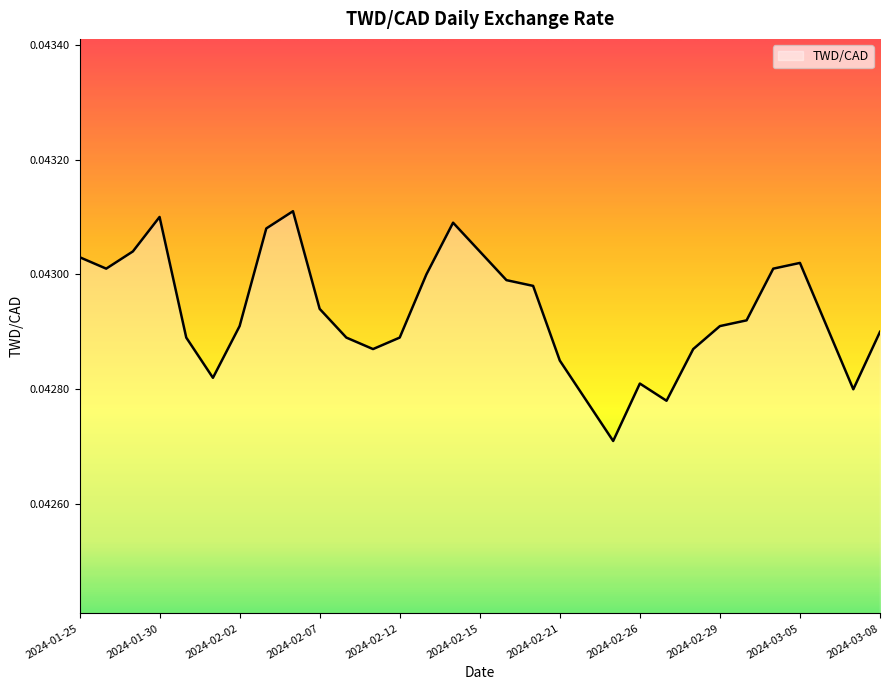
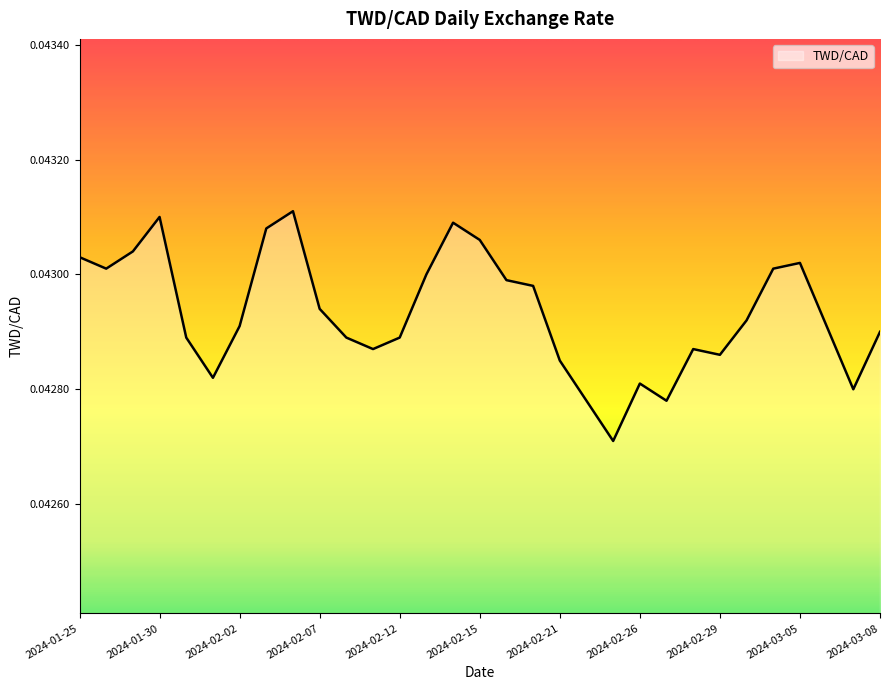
  {
    "2024-01-25": 0.04303,
    "2024-01-30": 0.04310,
    "2024-02-02": 0.04291,
    "2024-02-07": 0.04294,
    "2024-02-12": 0.04289,
-   "2024-02-15": 0.04304,
+   "2024-02-15": 0.04306,
    "2024-02-21": 0.04285,
    "2024-02-26": 0.04281,
-   "2024-02-29": 0.04291,
+   "2024-02-29": 0.04286,
    "2024-03-05": 0.04302,
    "2024-03-08": 0.04290
  }
